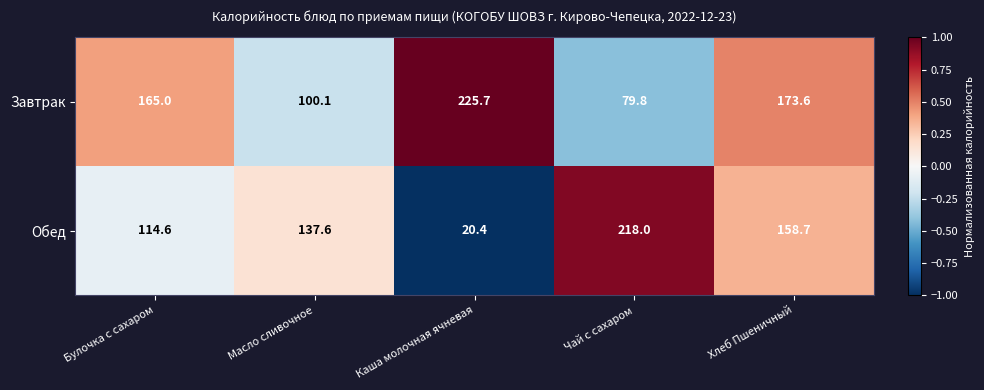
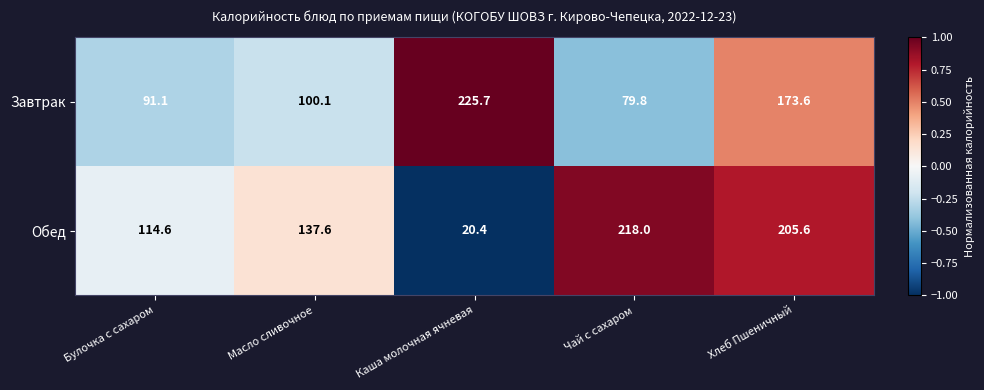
  {
    "Завтрак": {
-     "Булочка с сахаром": 165.0,
+     "Булочка с сахаром": 91.1,
      "Масло сливочное": 100.1,
      "Каша молочная ячневая": 225.7,
      "Чай с сахаром": 79.8,
      "Хлеб Пшеничный": 173.6
    },
    "Обед": {
      "Булочка с сахаром": 114.6,
      "Масло сливочное": 137.6,
      "Каша молочная ячневая": 20.4,
      "Чай с сахаром": 218.0,
-     "Хлеб Пшеничный": 158.7
+     "Хлеб Пшеничный": 205.6
    }
  }
